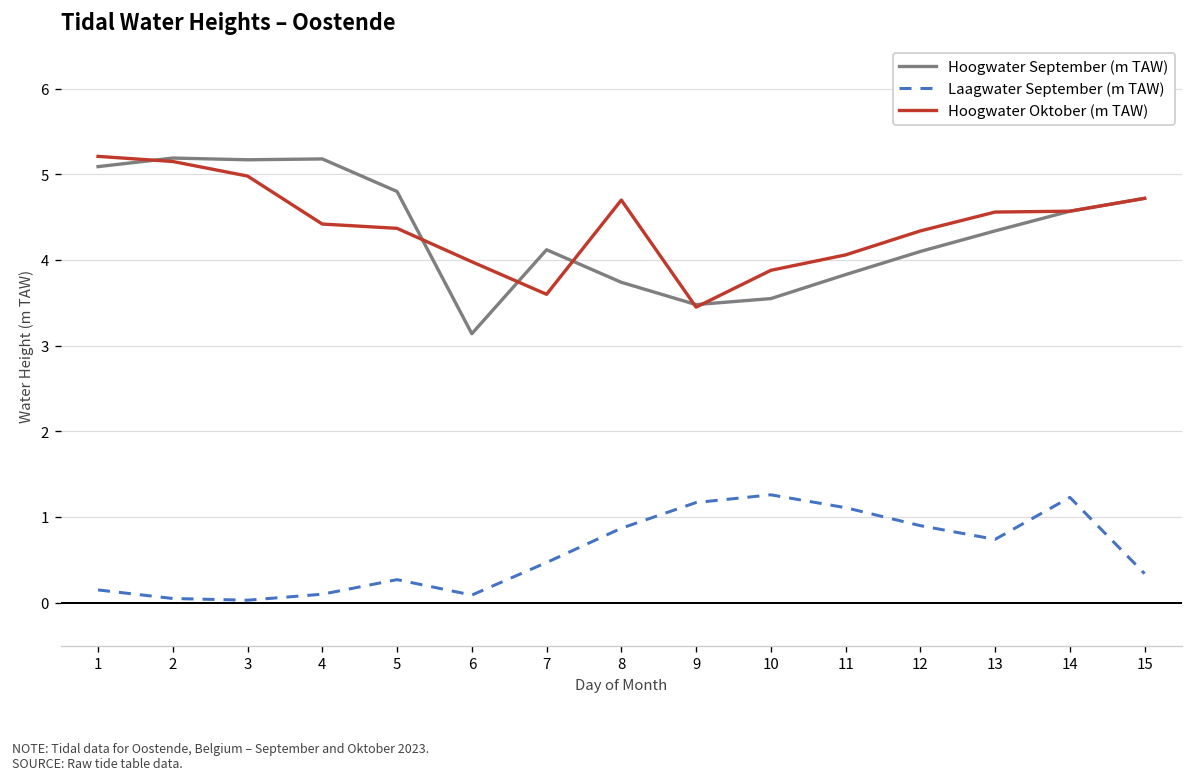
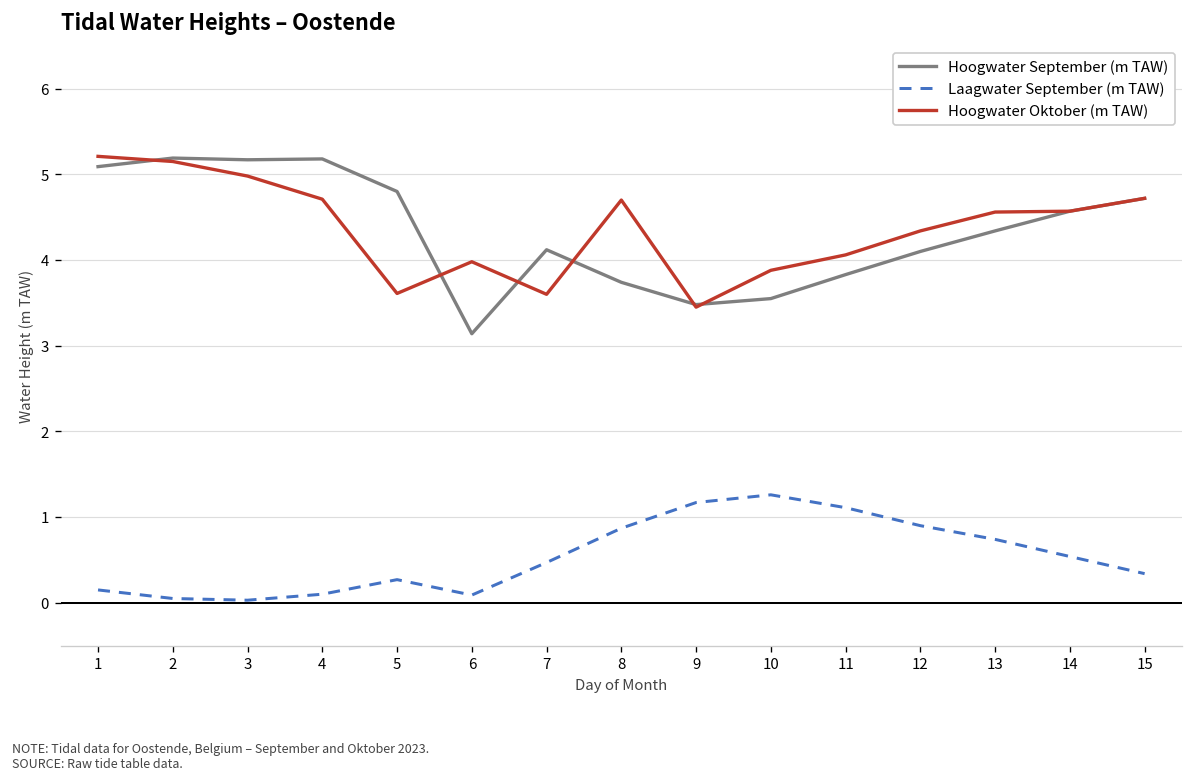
  {
    "Hoogwater September (m TAW)": {
      "1": 5.1,
      "2": 5.2,
      "3": 5.2,
      "4": 5.2,
      "5": 4.8,
      "6": 3.1,
      "7": 4.1,
      "8": 3.7,
      "10": 3.6,
      "11": 3.8,
      "12": 4.1,
      "13": 4.3
    },
    "Laagwater September (m TAW)": {
      "1": 0.2,
      "2": 0.1,
      "3": 0.0,
      "4": 0.1,
      "5": 0.3,
      "6": 0.1,
      "7": 0.5,
      "8": 0.9,
      "9": 1.2,
      "10": 1.3,
      "11": 1.1,
      "12": 0.9,
      "13": 0.7,
-     "14": 1.2,
+     "14": 0.5,
      "15": 0.3
    },
    "Hoogwater Oktober (m TAW)": {
      "1": 5.2,
      "2": 5.2,
      "3": 5.0,
-     "4": 4.4,
-     "5": 4.4,
+     "4": 4.7,
+     "5": 3.6,
      "6": 4.0,
      "7": 3.6,
      "8": 4.7,
      "10": 3.9,
      "11": 4.1,
      "12": 4.3,
      "13": 4.6
    }
  }
